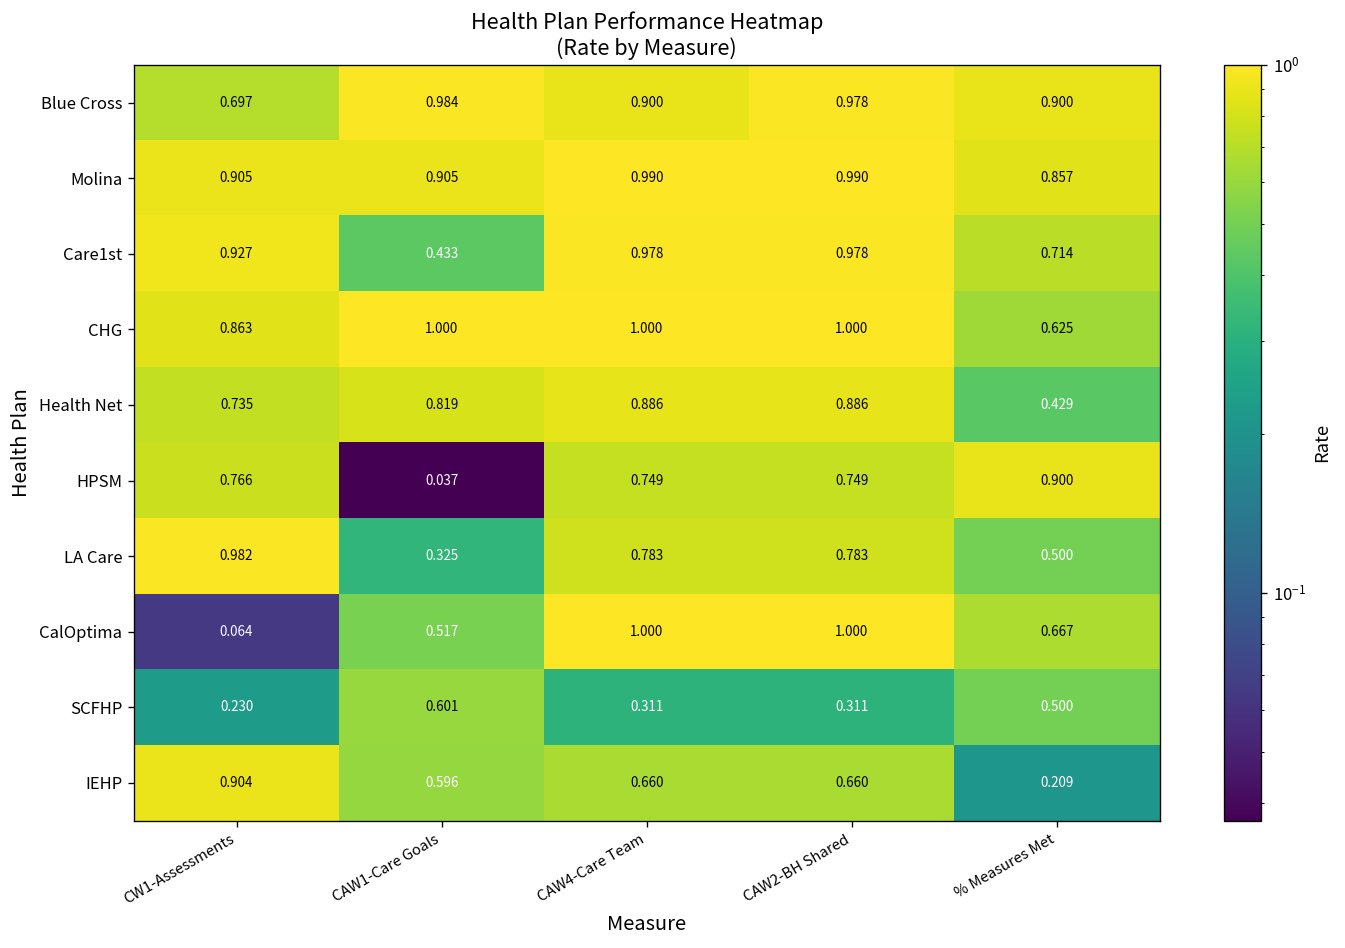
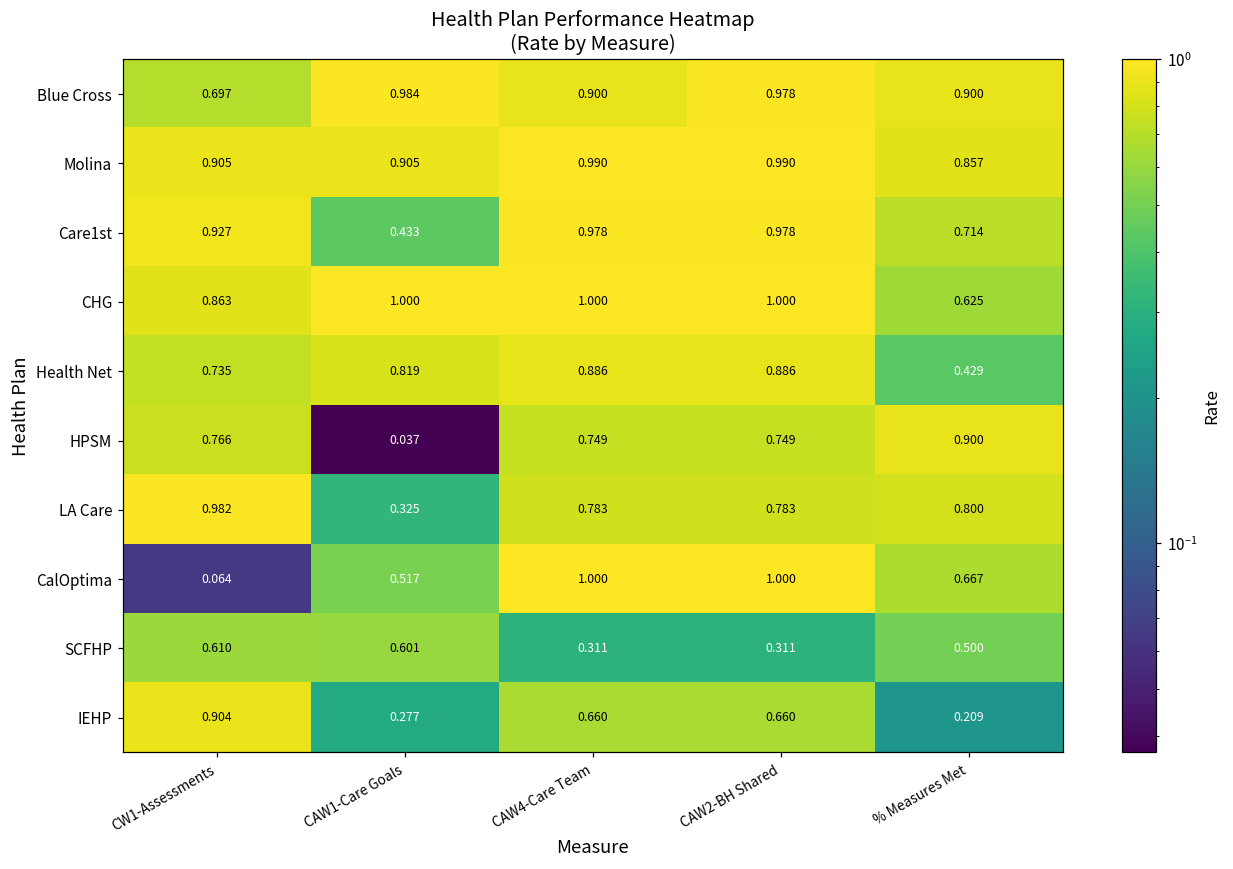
  {
    "Blue Cross": {
      "CW1-Assessments": 0.697,
      "CAW1-Care Goals": 0.984,
      "CAW4-Care Team": 0.900,
      "CAW2-BH Shared": 0.978,
      "% Measures Met": 0.900
    },
    "Molina": {
      "CW1-Assessments": 0.905,
      "CAW1-Care Goals": 0.905,
      "CAW4-Care Team": 0.990,
      "CAW2-BH Shared": 0.990,
      "% Measures Met": 0.857
    },
    "Care1st": {
      "CW1-Assessments": 0.927,
      "CAW1-Care Goals": 0.433,
      "CAW4-Care Team": 0.978,
      "CAW2-BH Shared": 0.978,
      "% Measures Met": 0.714
    },
    "CHG": {
      "CW1-Assessments": 0.863,
      "CAW1-Care Goals": 1.000,
      "CAW4-Care Team": 1.000,
      "CAW2-BH Shared": 1.000,
      "% Measures Met": 0.625
    },
    "Health Net": {
      "CW1-Assessments": 0.735,
      "CAW1-Care Goals": 0.819,
      "CAW4-Care Team": 0.886,
      "CAW2-BH Shared": 0.886,
      "% Measures Met": 0.429
    },
    "HPSM": {
      "CW1-Assessments": 0.766,
      "CAW1-Care Goals": 0.037,
      "CAW4-Care Team": 0.749,
      "CAW2-BH Shared": 0.749,
      "% Measures Met": 0.900
    },
    "LA Care": {
      "CW1-Assessments": 0.982,
      "CAW1-Care Goals": 0.325,
      "CAW4-Care Team": 0.783,
      "CAW2-BH Shared": 0.783,
-     "% Measures Met": 0.500
+     "% Measures Met": 0.800
    },
    "CalOptima": {
      "CW1-Assessments": 0.064,
      "CAW1-Care Goals": 0.517,
      "CAW4-Care Team": 1.000,
      "CAW2-BH Shared": 1.000,
      "% Measures Met": 0.667
    },
    "SCFHP": {
-     "CW1-Assessments": 0.230,
+     "CW1-Assessments": 0.610,
      "CAW1-Care Goals": 0.601,
      "CAW4-Care Team": 0.311,
      "CAW2-BH Shared": 0.311,
      "% Measures Met": 0.500
    },
    "IEHP": {
      "CW1-Assessments": 0.904,
-     "CAW1-Care Goals": 0.596,
+     "CAW1-Care Goals": 0.277,
      "CAW4-Care Team": 0.660,
      "CAW2-BH Shared": 0.660,
      "% Measures Met": 0.209
    }
  }
